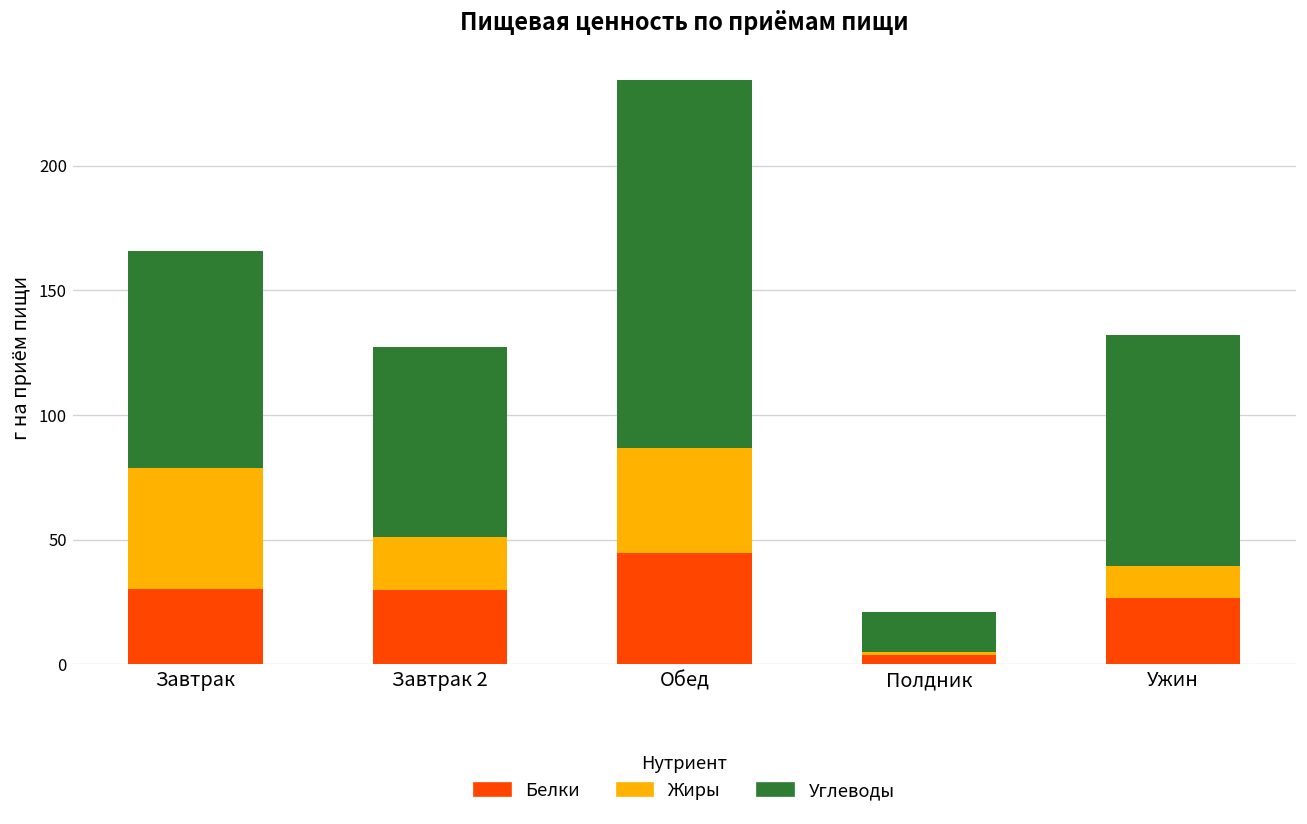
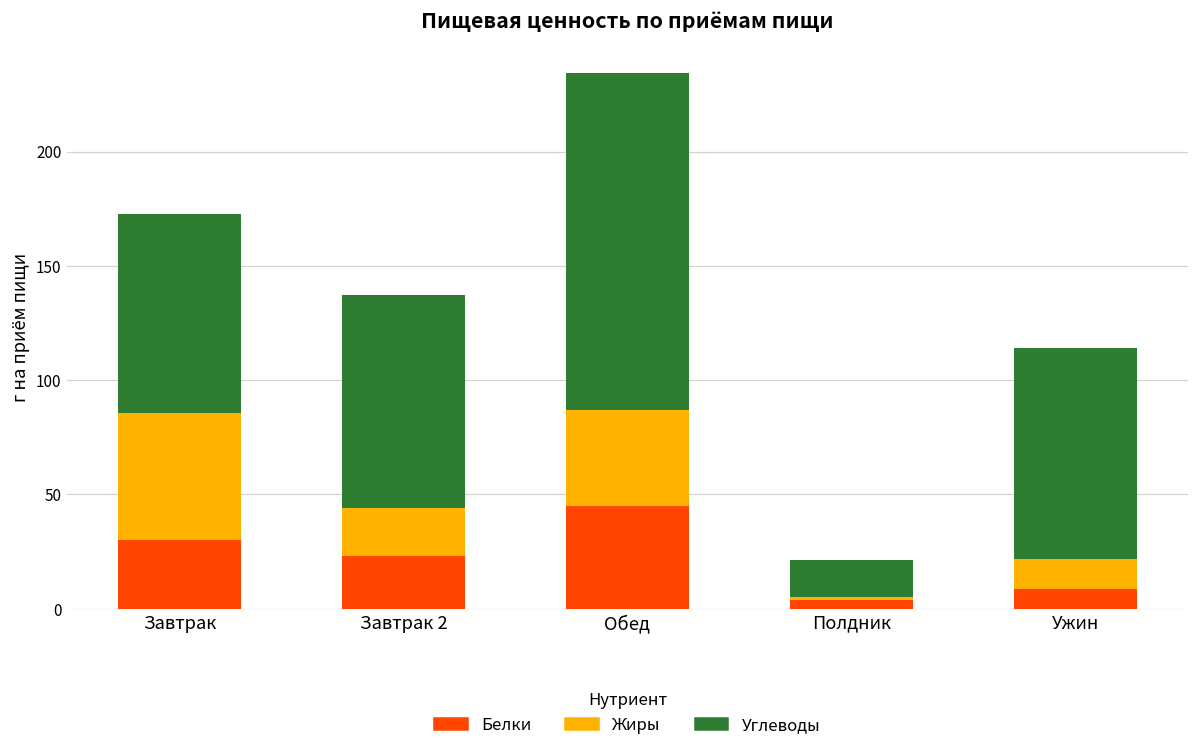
  {
    "Белки": {
      "Завтрак": 30,
-     "Завтрак 2": 30,
+     "Завтрак 2": 23,
      "Обед": 45,
      "Полдник": 4,
-     "Ужин": 27
+     "Ужин": 9
    },
    "Жиры": {
-     "Завтрак": 49,
+     "Завтрак": 56,
      "Завтрак 2": 21,
      "Обед": 42,
      "Полдник": 1,
      "Ужин": 13
    },
    "Углеводы": {
      "Завтрак": 87,
-     "Завтрак 2": 76,
+     "Завтрак 2": 93,
      "Обед": 148,
      "Полдник": 16,
      "Ужин": 93
    }
  }
